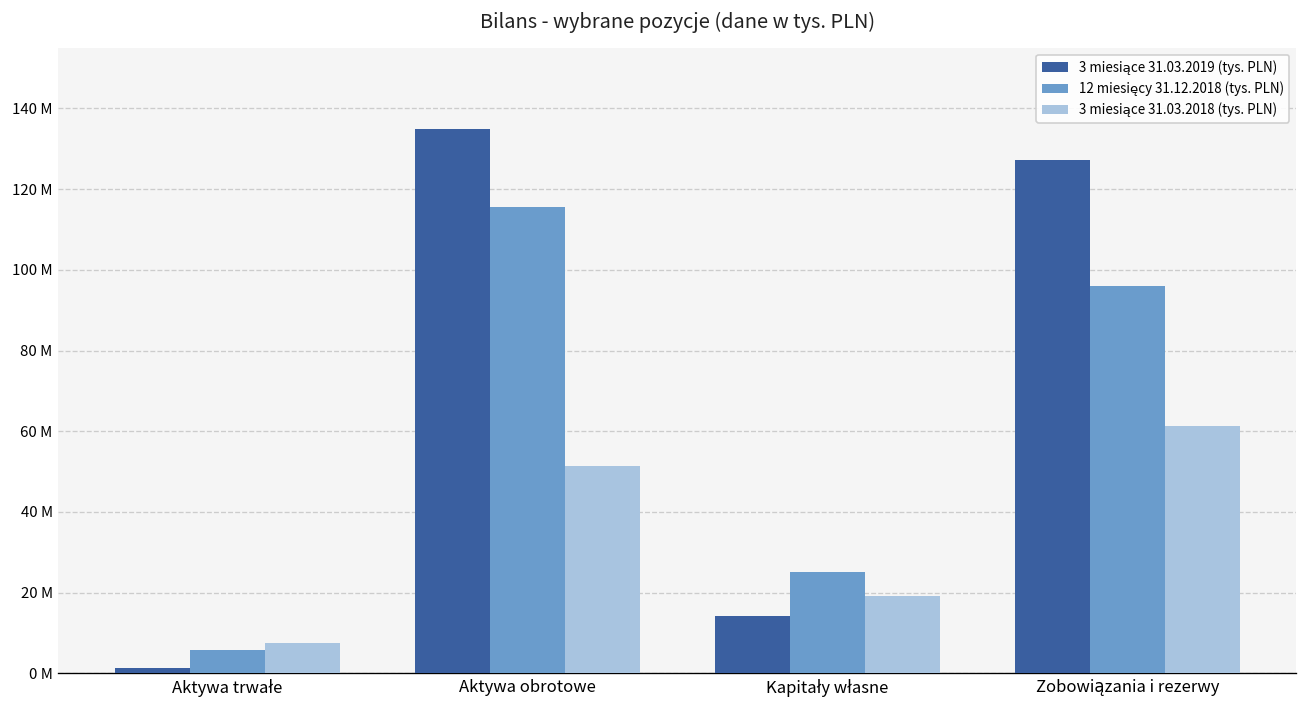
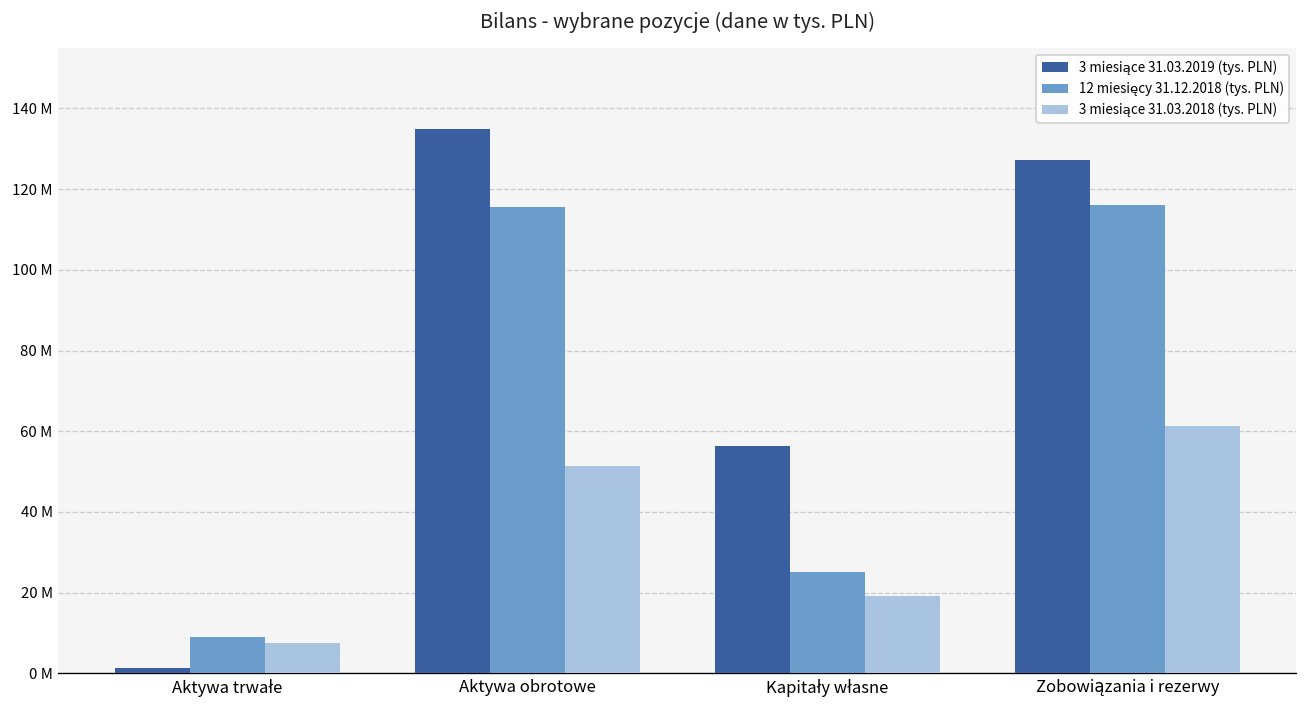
  {
    "3 miesiące 31.03.2019 (tys. PLN)": {
      "Aktywa trwałe": 1000000,
      "Aktywa obrotowe": 135000000,
-     "Kapitały własne": 14000000,
+     "Kapitały własne": 56000000,
      "Zobowiązania i rezerwy": 127000000
    },
    "12 miesięcy 31.12.2018 (tys. PLN)": {
-     "Aktywa trwałe": 6000000,
+     "Aktywa trwałe": 9000000,
      "Aktywa obrotowe": 116000000,
      "Kapitały własne": 25000000,
-     "Zobowiązania i rezerwy": 96000000
+     "Zobowiązania i rezerwy": 116000000
    },
    "3 miesiące 31.03.2018 (tys. PLN)": {
      "Aktywa trwałe": 8000000,
      "Aktywa obrotowe": 51000000,
      "Kapitały własne": 19000000,
      "Zobowiązania i rezerwy": 61000000
    }
  }
